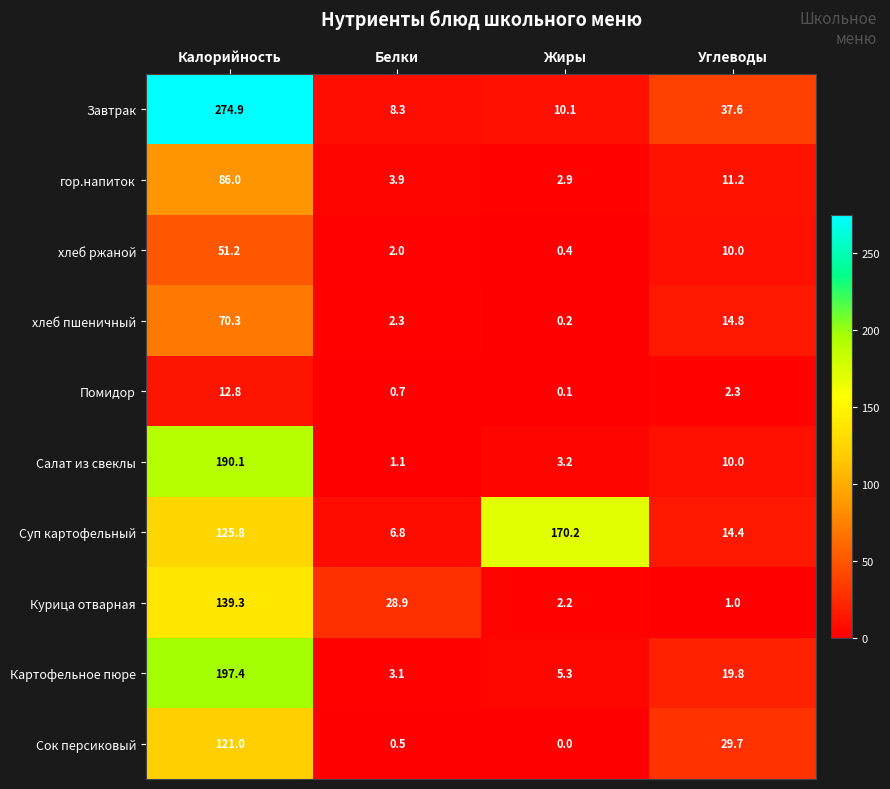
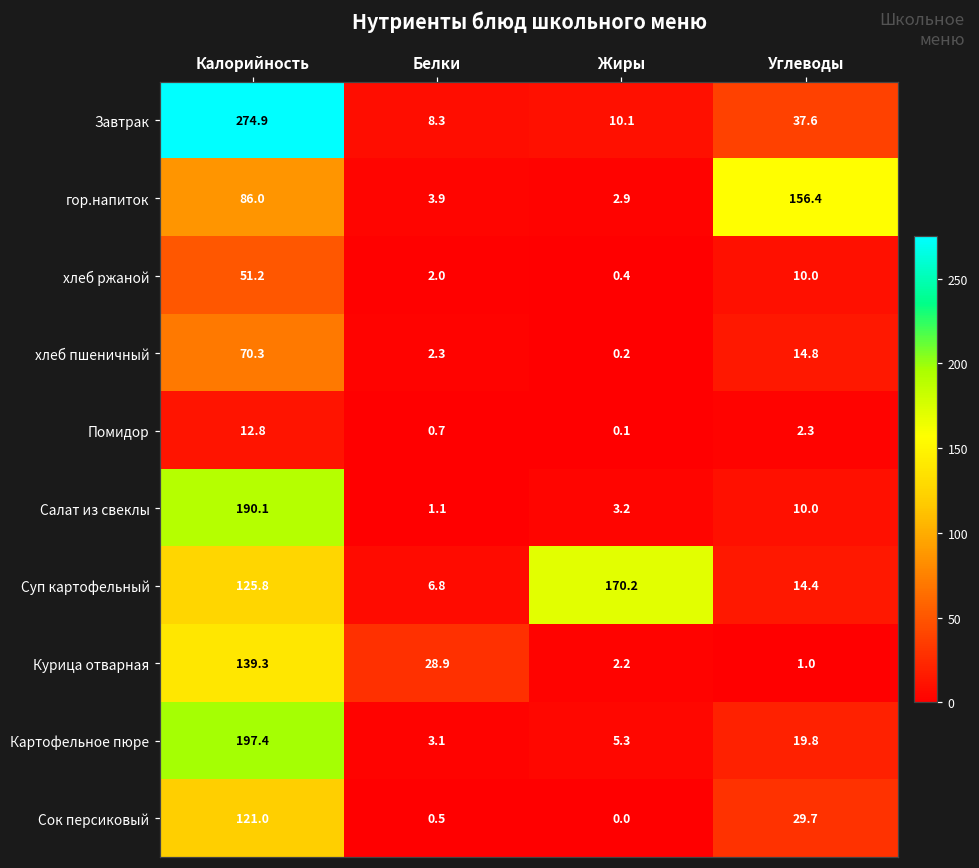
  {
    "Завтрак": {
      "Калорийность": 274.9,
      "Белки": 8.3,
      "Жиры": 10.1,
      "Углеводы": 37.6
    },
    "гор.напиток": {
      "Калорийность": 86.0,
      "Белки": 3.9,
      "Жиры": 2.9,
-     "Углеводы": 11.2
+     "Углеводы": 156.4
    },
    "хлеб ржаной": {
      "Калорийность": 51.2,
      "Белки": 2.0,
      "Жиры": 0.4,
      "Углеводы": 10.0
    },
    "хлеб пшеничный": {
      "Калорийность": 70.3,
      "Белки": 2.3,
      "Жиры": 0.2,
      "Углеводы": 14.8
    },
    "Помидор": {
      "Калорийность": 12.8,
      "Белки": 0.7,
      "Жиры": 0.1,
      "Углеводы": 2.3
    },
    "Салат из свеклы": {
      "Калорийность": 190.1,
      "Белки": 1.1,
      "Жиры": 3.2,
      "Углеводы": 10.0
    },
    "Суп картофельный": {
      "Калорийность": 125.8,
      "Белки": 6.8,
      "Жиры": 170.2,
      "Углеводы": 14.4
    },
    "Курица отварная": {
      "Калорийность": 139.3,
      "Белки": 28.9,
      "Жиры": 2.2,
      "Углеводы": 1.0
    },
    "Картофельное пюре": {
      "Калорийность": 197.4,
      "Белки": 3.1,
      "Жиры": 5.3,
      "Углеводы": 19.8
    },
    "Сок персиковый": {
      "Калорийность": 121.0,
      "Белки": 0.5,
      "Жиры": 0.0,
      "Углеводы": 29.7
    }
  }
